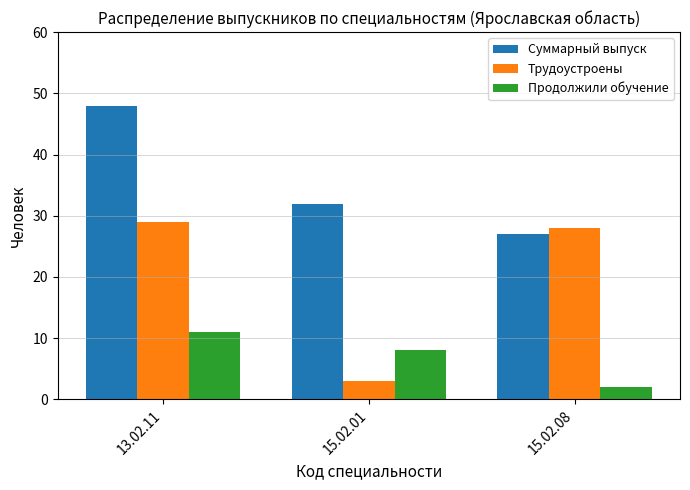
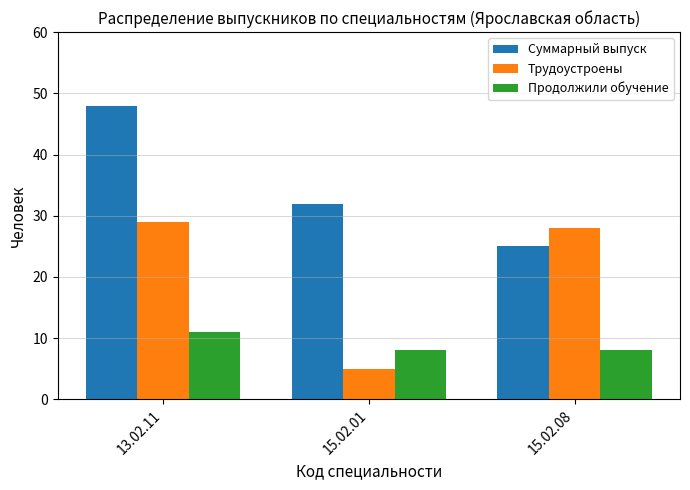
  {
    "Суммарный выпуск": {
      "13.02.11": 48,
      "15.02.01": 32,
-     "15.02.08": 27
+     "15.02.08": 25
    },
    "Трудоустроены": {
      "13.02.11": 29,
-     "15.02.01": 3,
+     "15.02.01": 5,
      "15.02.08": 28
    },
    "Продолжили обучение": {
      "13.02.11": 11,
      "15.02.01": 8,
-     "15.02.08": 2
+     "15.02.08": 8
    }
  }
